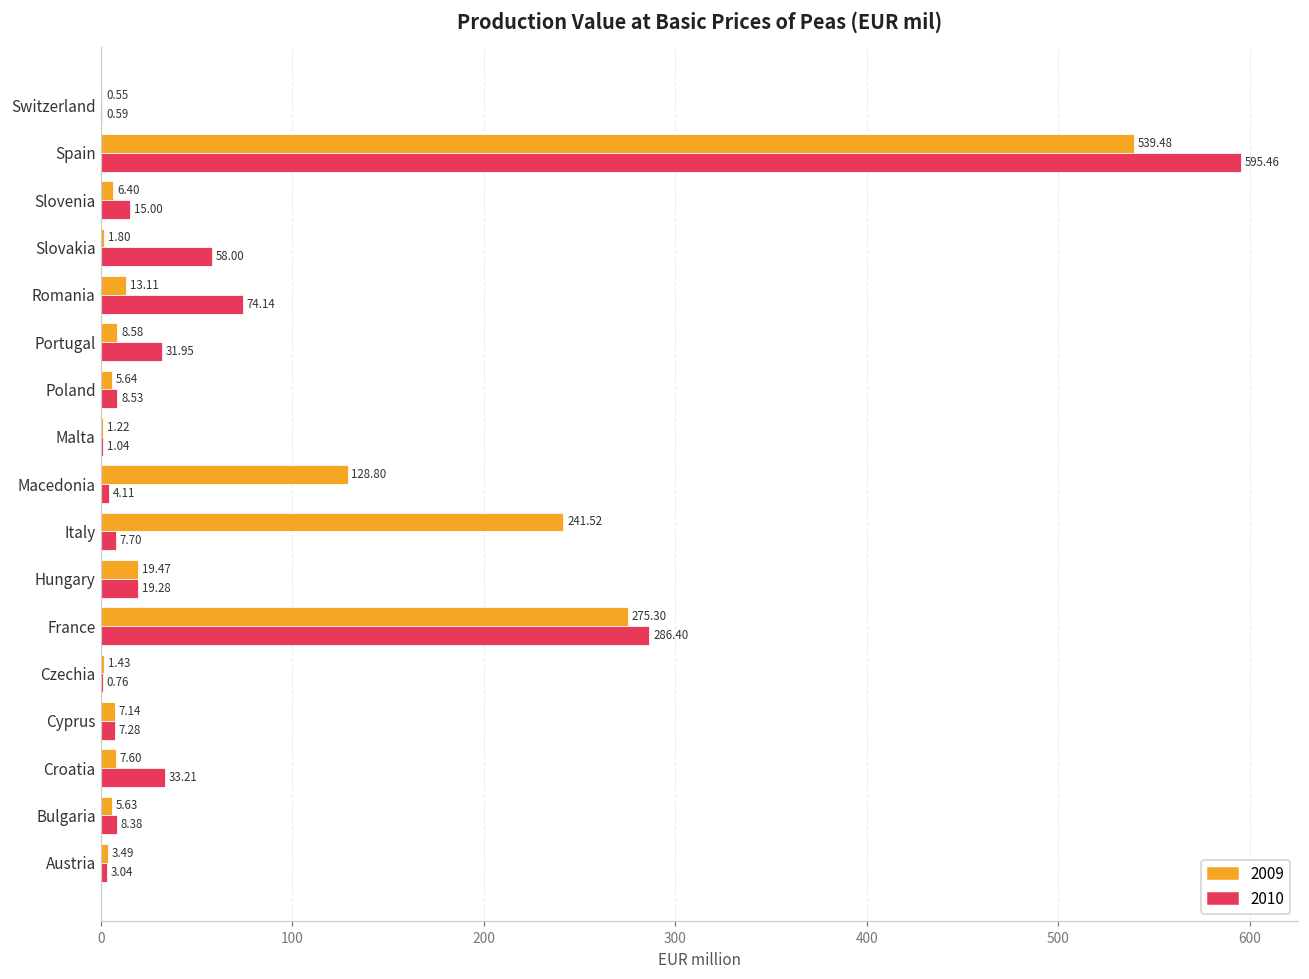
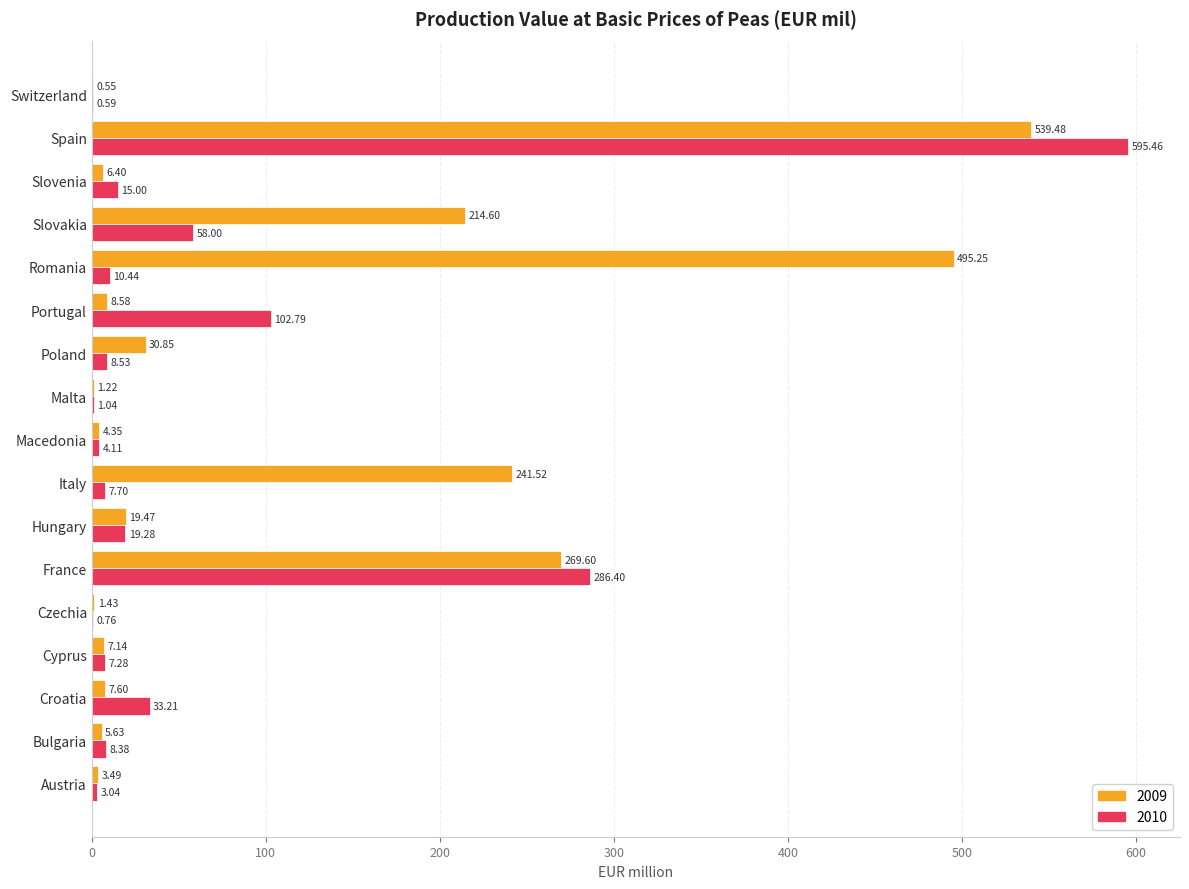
  {
    "2009": {
      "Switzerland": 0.55,
      "Spain": 539.48,
      "Slovenia": 6.40,
-     "Slovakia": 1.80,
-     "Romania": 13.11,
+     "Slovakia": 214.60,
+     "Romania": 495.25,
      "Portugal": 8.58,
-     "Poland": 5.64,
+     "Poland": 30.85,
      "Malta": 1.22,
-     "Macedonia": 128.80,
+     "Macedonia": 4.35,
      "Italy": 241.52,
      "Hungary": 19.47,
-     "France": 275.30,
+     "France": 269.60,
      "Czechia": 1.43,
      "Cyprus": 7.14,
      "Croatia": 7.60,
      "Bulgaria": 5.63,
      "Austria": 3.49
    },
    "2010": {
      "Switzerland": 0.59,
      "Spain": 595.46,
      "Slovenia": 15.00,
      "Slovakia": 58.00,
-     "Romania": 74.14,
-     "Portugal": 31.95,
+     "Romania": 10.44,
+     "Portugal": 102.79,
      "Poland": 8.53,
      "Malta": 1.04,
      "Macedonia": 4.11,
      "Italy": 7.70,
      "Hungary": 19.28,
      "France": 286.40,
      "Czechia": 0.76,
      "Cyprus": 7.28,
      "Croatia": 33.21,
      "Bulgaria": 8.38,
      "Austria": 3.04
    }
  }
